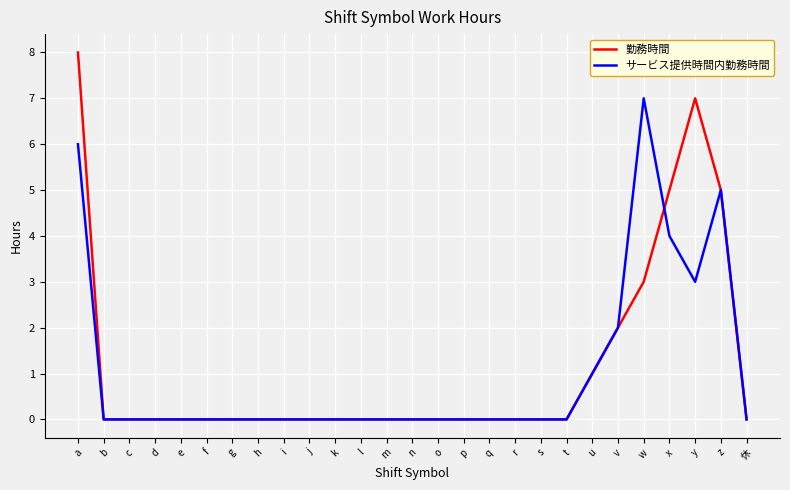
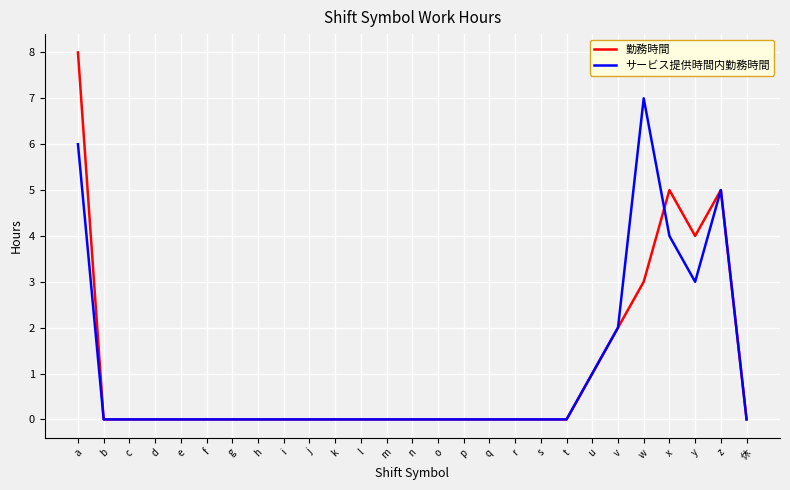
  {
    "勤務時間": {
      "a": 8,
      "w": 3,
      "x": 5,
-     "y": 7
+     "y": 4
    },
    "サービス提供時間内勤務時間": {
      "a": 6,
      "w": 7,
      "x": 4,
      "y": 3
    }
  }
